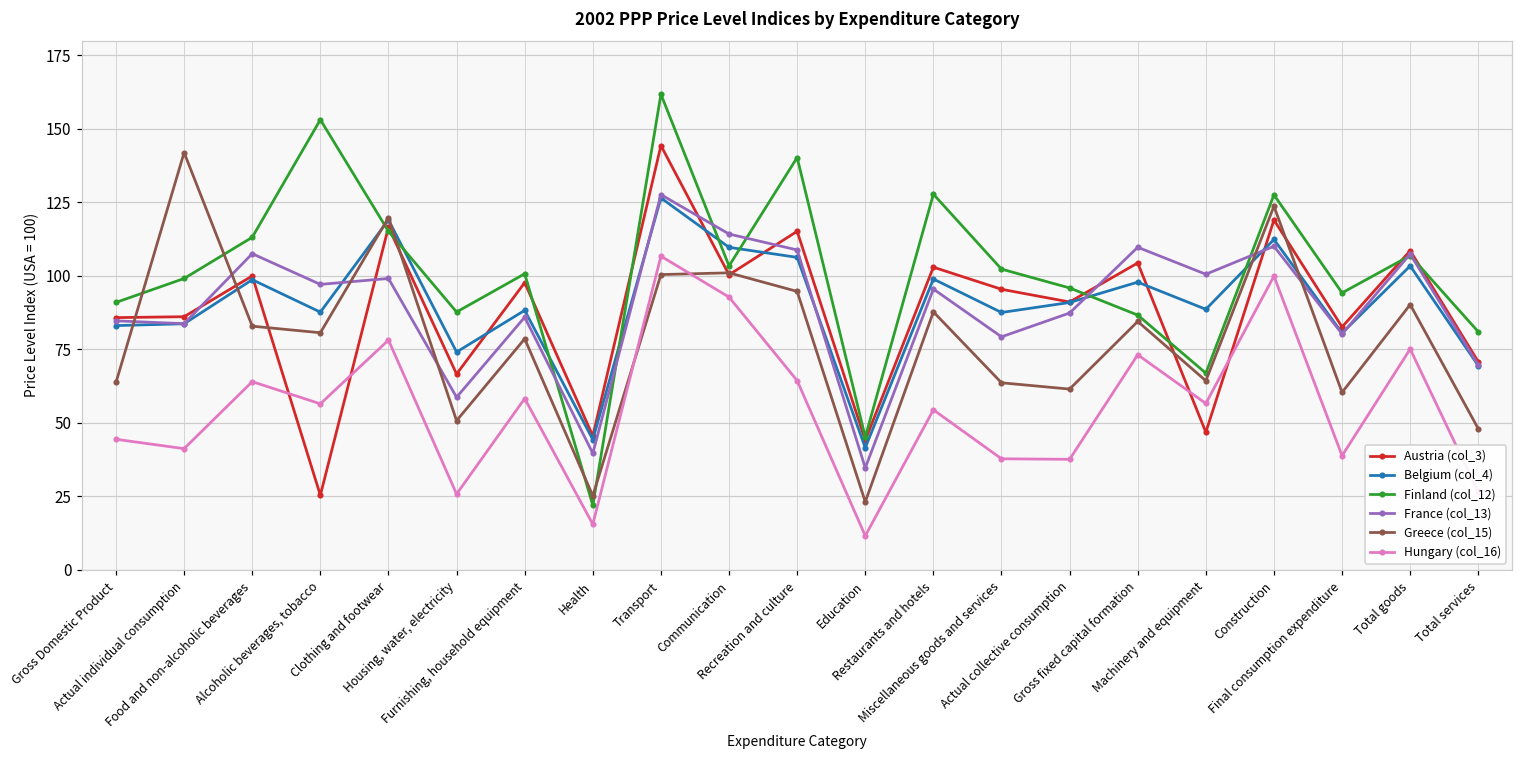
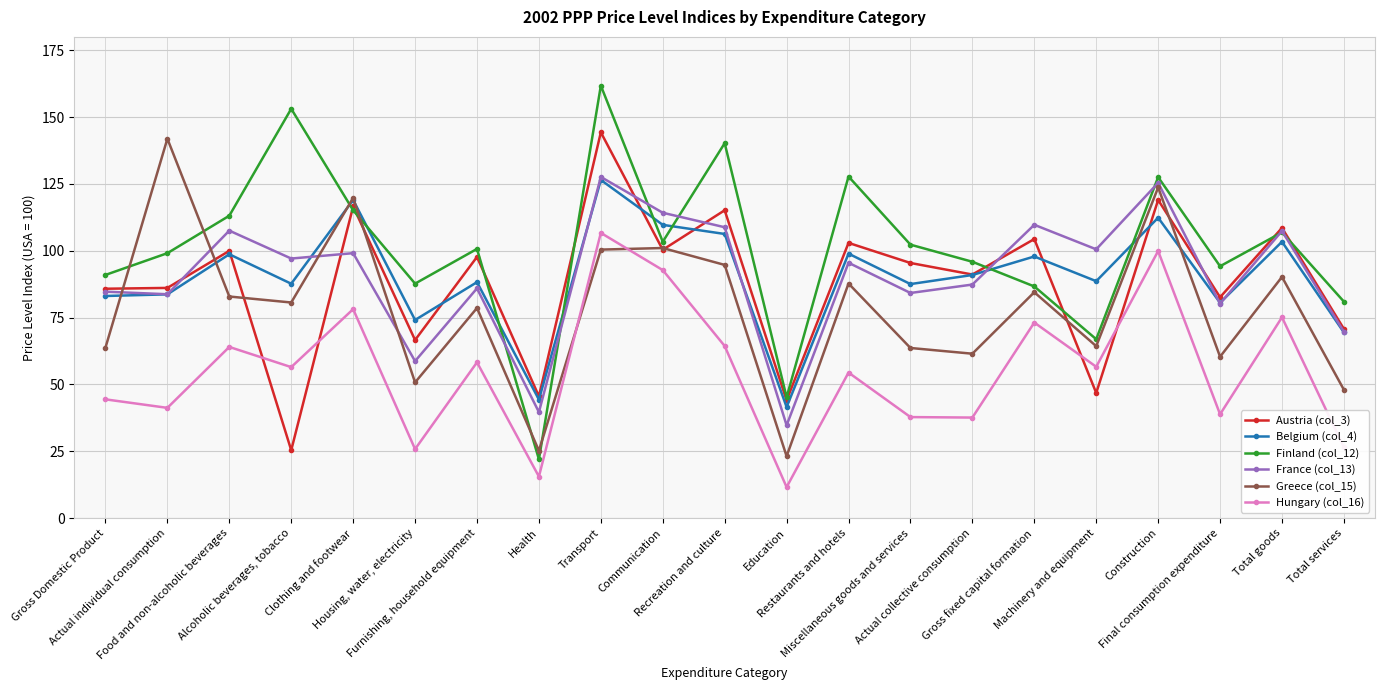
  {
    "Austria (col_3)": {
      "Gross Domestic Product": 86,
      "Actual individual consumption": 86,
      "Food and non-alcoholic beverages": 100,
      "Alcoholic beverages, tobacco": 25,
      "Clothing and footwear": 117,
      "Housing, water, electricity": 67,
      "Furnishing, household equipment": 98,
      "Health": 46,
      "Transport": 144,
      "Recreation and culture": 115,
      "Education": 44,
      "Restaurants and hotels": 103,
      "Miscellaneous goods and services": 95,
      "Gross fixed capital formation": 104,
      "Machinery and equipment": 47,
      "Construction": 119,
      "Final consumption expenditure": 83,
      "Total goods": 109,
      "Total services": 71
    },
    "Belgium (col_4)": {
      "Gross Domestic Product": 83,
      "Food and non-alcoholic beverages": 99,
      "Alcoholic beverages, tobacco": 88,
      "Housing, water, electricity": 74,
      "Furnishing, household equipment": 88,
      "Health": 44,
      "Transport": 126,
      "Communication": 110,
      "Recreation and culture": 106,
      "Education": 42,
      "Restaurants and hotels": 99,
      "Miscellaneous goods and services": 88,
      "Gross fixed capital formation": 98,
      "Machinery and equipment": 89,
      "Construction": 112,
      "Total goods": 103
    },
    "Finland (col_12)": {
      "Gross Domestic Product": 91,
      "Actual individual consumption": 99,
      "Food and non-alcoholic beverages": 113,
      "Alcoholic beverages, tobacco": 153,
      "Clothing and footwear": 115,
      "Housing, water, electricity": 88,
      "Furnishing, household equipment": 101,
      "Health": 22,
      "Transport": 162,
      "Communication": 103,
      "Recreation and culture": 140,
      "Education": 45,
      "Restaurants and hotels": 128,
      "Miscellaneous goods and services": 102,
      "Actual collective consumption": 96,
      "Gross fixed capital formation": 87,
      "Machinery and equipment": 67,
      "Construction": 128,
      "Final consumption expenditure": 94,
      "Total services": 81
    },
    "France (col_13)": {
      "Gross Domestic Product": 85,
      "Food and non-alcoholic beverages": 108,
      "Alcoholic beverages, tobacco": 97,
      "Clothing and footwear": 99,
      "Housing, water, electricity": 59,
      "Furnishing, household equipment": 86,
      "Health": 40,
      "Transport": 128,
      "Communication": 114,
      "Recreation and culture": 109,
      "Education": 35,
      "Restaurants and hotels": 96,
-     "Miscellaneous goods and services": 79,
+     "Miscellaneous goods and services": 84,
      "Actual collective consumption": 87,
      "Gross fixed capital formation": 110,
      "Machinery and equipment": 101,
-     "Construction": 110
+     "Construction": 125
    },
    "Greece (col_15)": {
      "Gross Domestic Product": 64,
      "Actual individual consumption": 142,
      "Food and non-alcoholic beverages": 83,
      "Alcoholic beverages, tobacco": 81,
      "Housing, water, electricity": 51,
      "Furnishing, household equipment": 79,
      "Health": 25,
      "Transport": 100,
      "Recreation and culture": 95,
      "Education": 23,
      "Restaurants and hotels": 88,
      "Miscellaneous goods and services": 64,
      "Actual collective consumption": 62,
      "Gross fixed capital formation": 85,
      "Machinery and equipment": 64,
      "Construction": 124,
      "Final consumption expenditure": 60,
      "Total goods": 90,
      "Total services": 48
    },
    "Hungary (col_16)": {
      "Gross Domestic Product": 44,
      "Actual individual consumption": 41,
      "Food and non-alcoholic beverages": 64,
      "Alcoholic beverages, tobacco": 56,
      "Clothing and footwear": 78,
      "Housing, water, electricity": 26,
      "Furnishing, household equipment": 58,
      "Health": 16,
      "Transport": 107,
      "Communication": 93,
      "Recreation and culture": 64,
      "Education": 12,
      "Restaurants and hotels": 54,
      "Miscellaneous goods and services": 38,
      "Actual collective consumption": 38,
      "Gross fixed capital formation": 73,
      "Machinery and equipment": 57,
      "Construction": 100,
      "Final consumption expenditure": 39,
      "Total goods": 75
    }
  }
